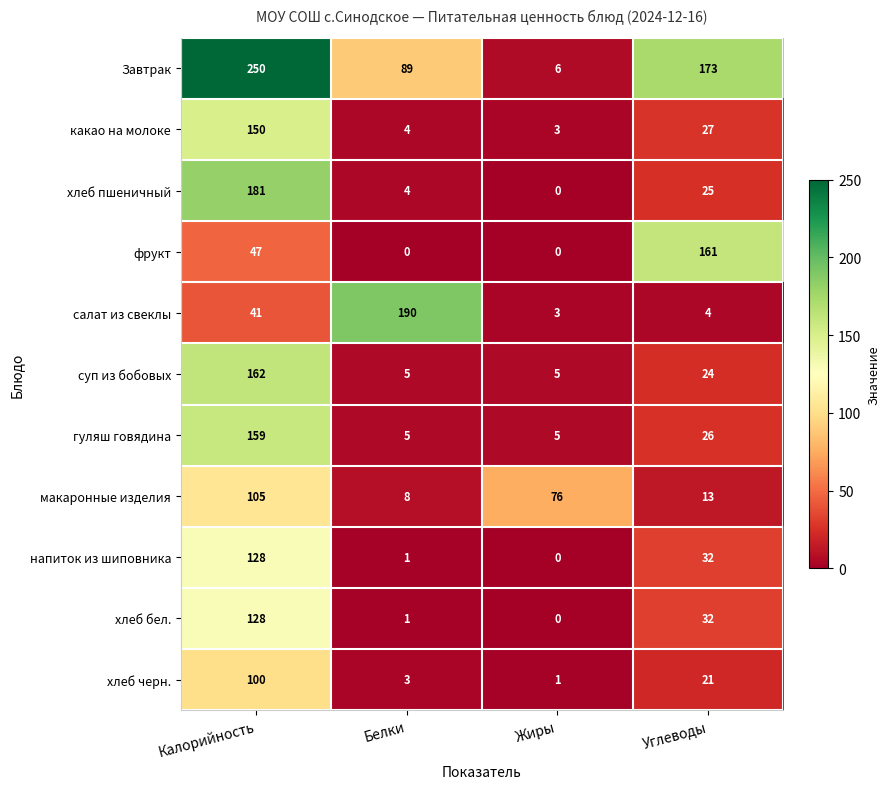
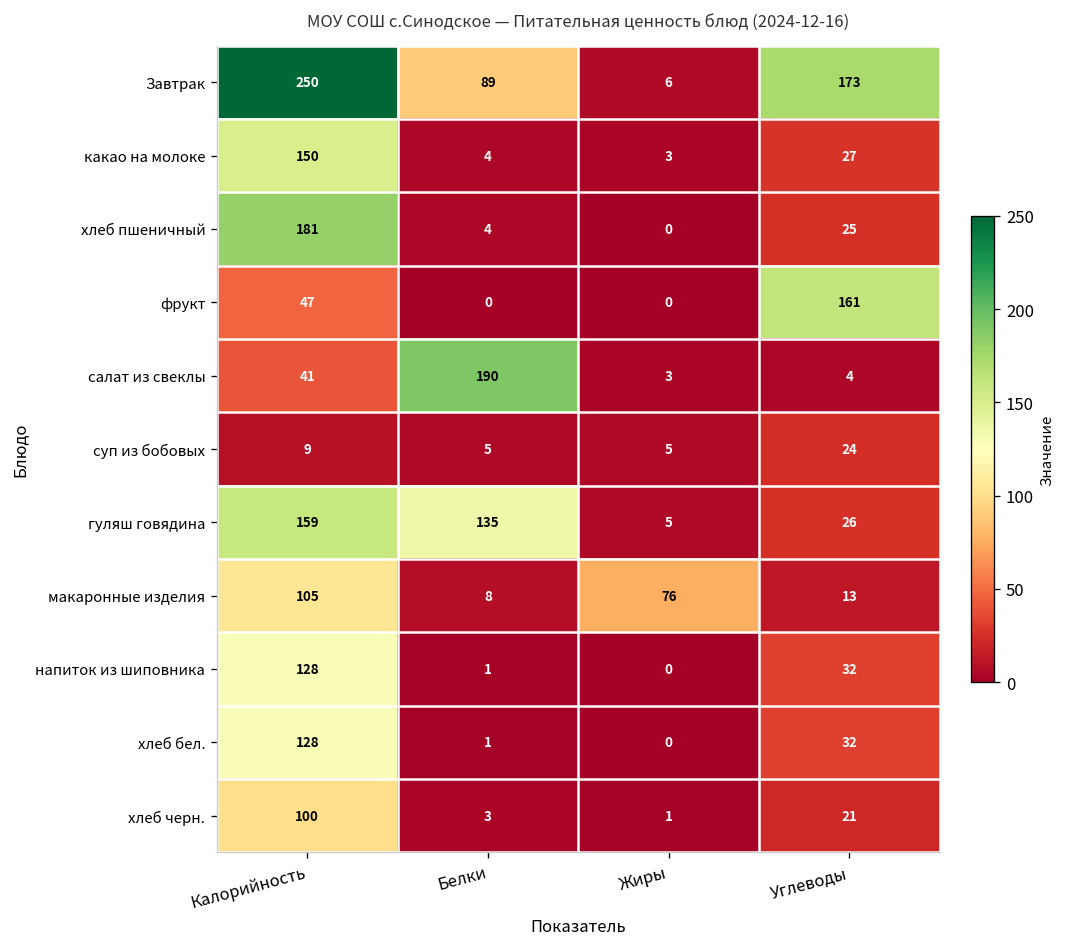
  {
    "Завтрак": {
      "Калорийность": 250,
      "Белки": 89,
      "Жиры": 6,
      "Углеводы": 173
    },
    "какао на молоке": {
      "Калорийность": 150,
      "Белки": 4,
      "Жиры": 3,
      "Углеводы": 27
    },
    "хлеб пшеничный": {
      "Калорийность": 181,
      "Белки": 4,
      "Жиры": 0,
      "Углеводы": 25
    },
    "фрукт": {
      "Калорийность": 47,
      "Белки": 0,
      "Жиры": 0,
      "Углеводы": 161
    },
    "салат из свеклы": {
      "Калорийность": 41,
      "Белки": 190,
      "Жиры": 3,
      "Углеводы": 4
    },
    "суп из бобовых": {
-     "Калорийность": 162,
+     "Калорийность": 9,
      "Белки": 5,
      "Жиры": 5,
      "Углеводы": 24
    },
    "гуляш говядина": {
      "Калорийность": 159,
-     "Белки": 5,
+     "Белки": 135,
      "Жиры": 5,
      "Углеводы": 26
    },
    "макаронные изделия": {
      "Калорийность": 105,
      "Белки": 8,
      "Жиры": 76,
      "Углеводы": 13
    },
    "напиток из шиповника": {
      "Калорийность": 128,
      "Белки": 1,
      "Жиры": 0,
      "Углеводы": 32
    },
    "хлеб бел.": {
      "Калорийность": 128,
      "Белки": 1,
      "Жиры": 0,
      "Углеводы": 32
    },
    "хлеб черн.": {
      "Калорийность": 100,
      "Белки": 3,
      "Жиры": 1,
      "Углеводы": 21
    }
  }
